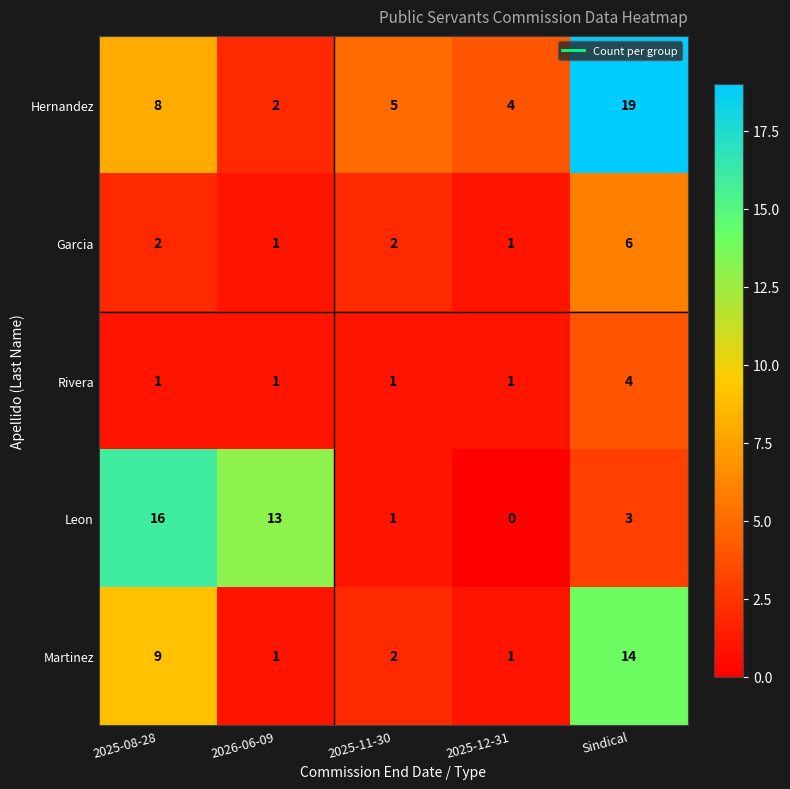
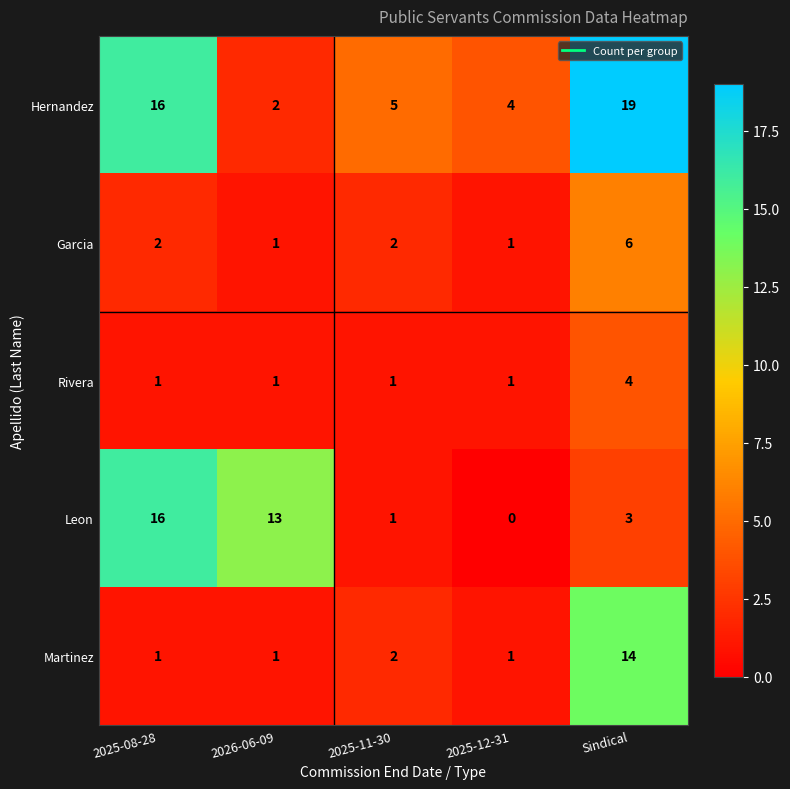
  {
    "Hernandez": {
-     "2025-08-28": 8,
+     "2025-08-28": 16,
      "2026-06-09": 2,
      "2025-11-30": 5,
      "2025-12-31": 4,
      "Sindical": 19
    },
    "Garcia": {
      "2025-08-28": 2,
      "2026-06-09": 1,
      "2025-11-30": 2,
      "2025-12-31": 1,
      "Sindical": 6
    },
    "Rivera": {
      "2025-08-28": 1,
      "2026-06-09": 1,
      "2025-11-30": 1,
      "2025-12-31": 1,
      "Sindical": 4
    },
    "Leon": {
      "2025-08-28": 16,
      "2026-06-09": 13,
      "2025-11-30": 1,
      "2025-12-31": 0,
      "Sindical": 3
    },
    "Martinez": {
-     "2025-08-28": 9,
+     "2025-08-28": 1,
      "2026-06-09": 1,
      "2025-11-30": 2,
      "2025-12-31": 1,
      "Sindical": 14
    }
  }
